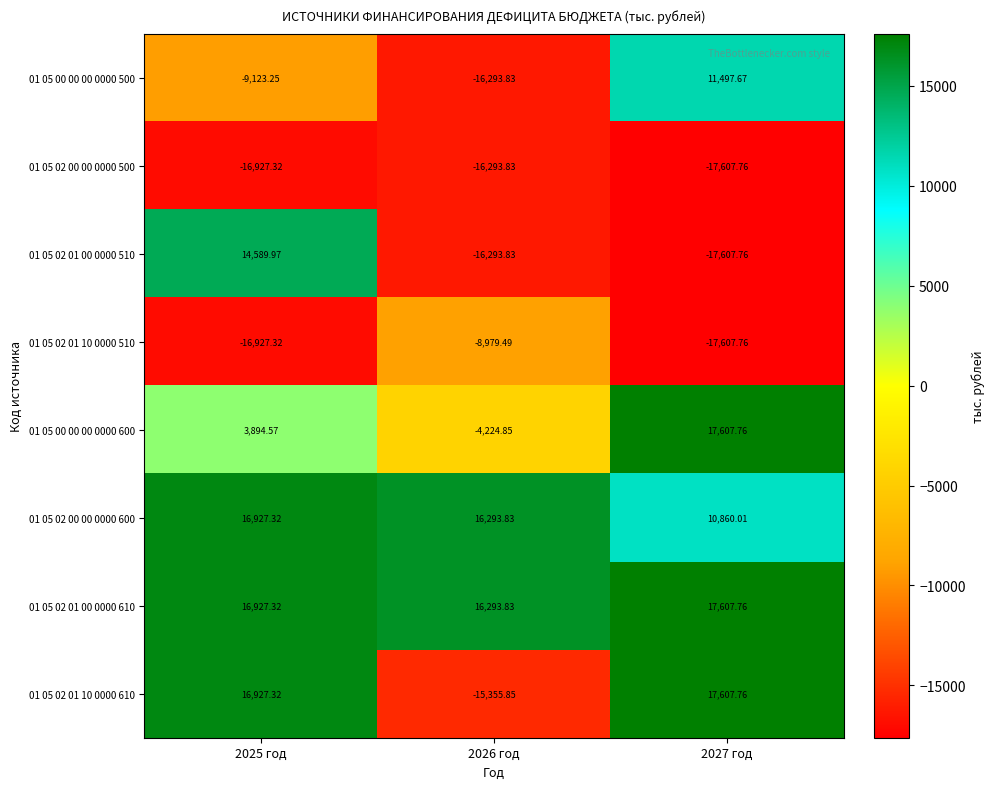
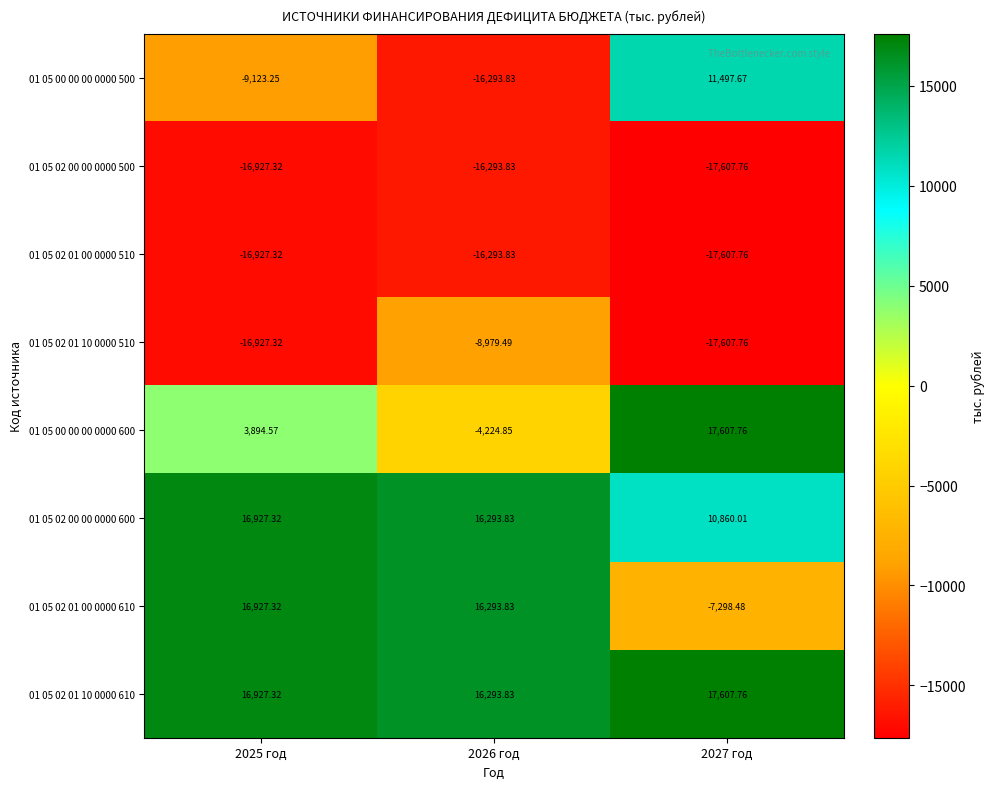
  {
    "01 05 00 00 00 0000 500": {
      "2025 год": "-9,123.25",
      "2026 год": "-16,293.83"
    },
    "01 05 02 00 00 0000 500": {
      "2025 год": "-16,927.32",
      "2026 год": "-16,293.83",
      "2027 год": "-17,607.76"
    },
    "01 05 02 01 00 0000 510": {
-     "2025 год": "14,589.97",
+     "2025 год": "-16,927.32",
      "2026 год": "-16,293.83",
      "2027 год": "-17,607.76"
    },
    "01 05 02 01 10 0000 510": {
      "2025 год": "-16,927.32",
      "2026 год": "-8,979.49",
      "2027 год": "-17,607.76"
    },
    "01 05 00 00 00 0000 600": {
      "2025 год": "3,894.57",
      "2026 год": "-4,224.85",
      "2027 год": "17,607.76"
    },
    "01 05 02 00 00 0000 600": {
      "2025 год": "16,927.32",
      "2026 год": "16,293.83",
      "2027 год": "10,860.01"
    },
    "01 05 02 01 00 0000 610": {
      "2025 год": "16,927.32",
      "2026 год": "16,293.83",
-     "2027 год": "17,607.76"
+     "2027 год": "-7,298.48"
    },
    "01 05 02 01 10 0000 610": {
      "2025 год": "16,927.32",
-     "2026 год": "-15,355.85",
+     "2026 год": "16,293.83",
      "2027 год": "17,607.76"
    }
  }
